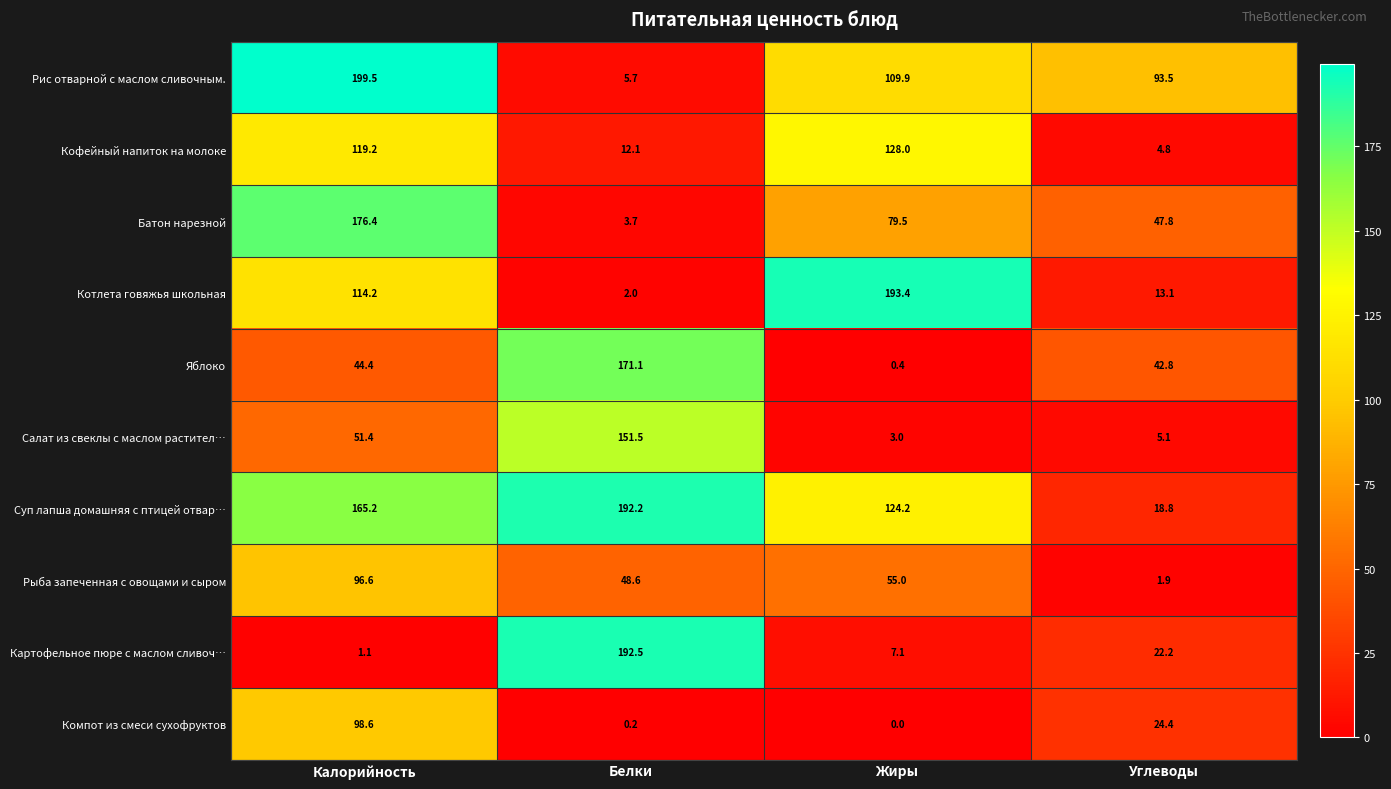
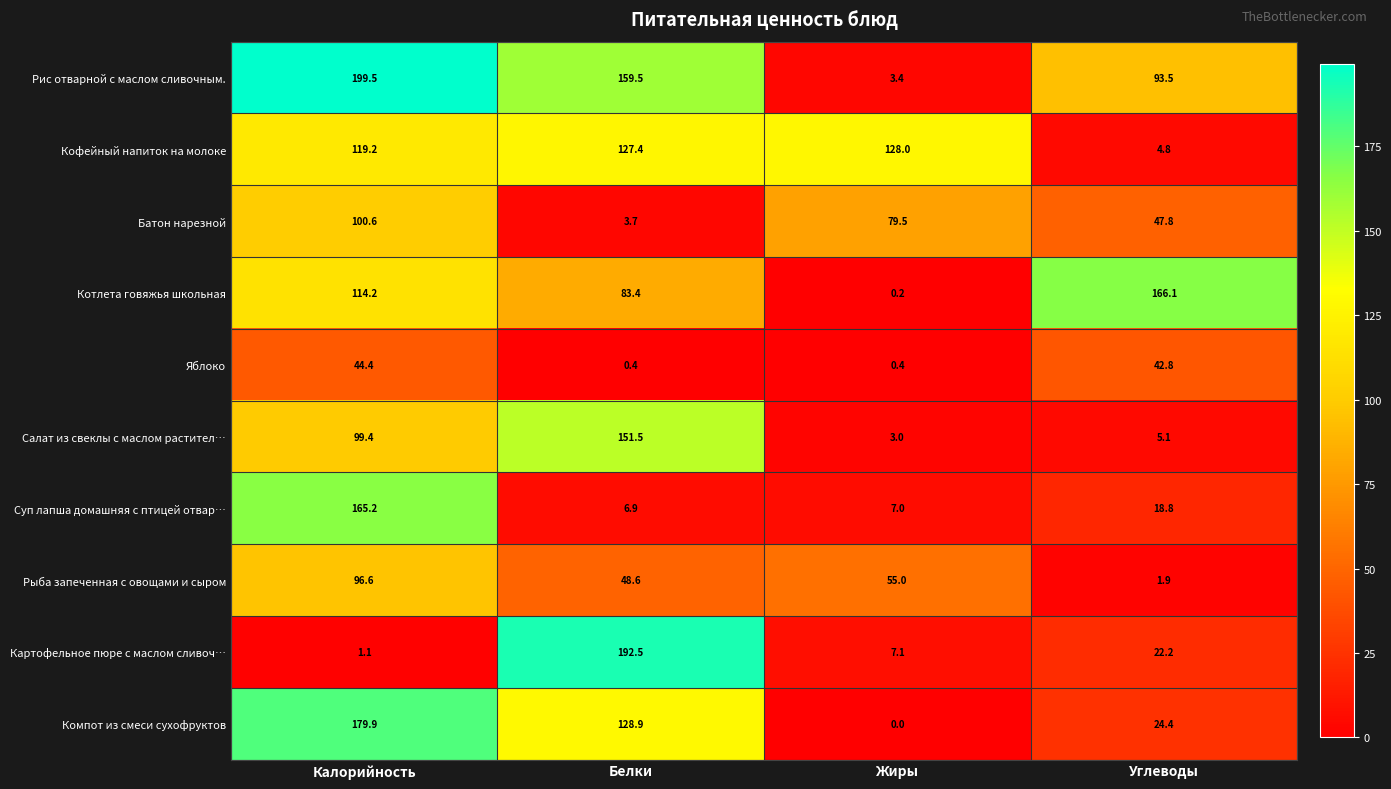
  {
    "Рис отварной с маслом сливочным.": {
      "Калорийность": 199.5,
-     "Белки": 5.7,
-     "Жиры": 109.9,
+     "Белки": 159.5,
+     "Жиры": 3.4,
      "Углеводы": 93.5
    },
    "Кофейный напиток на молоке": {
      "Калорийность": 119.2,
-     "Белки": 12.1,
+     "Белки": 127.4,
      "Жиры": 128.0,
      "Углеводы": 4.8
    },
    "Батон нарезной": {
-     "Калорийность": 176.4,
+     "Калорийность": 100.6,
      "Белки": 3.7,
      "Жиры": 79.5,
      "Углеводы": 47.8
    },
    "Котлета говяжья школьная": {
      "Калорийность": 114.2,
-     "Белки": 2.0,
-     "Жиры": 193.4,
-     "Углеводы": 13.1
+     "Белки": 83.4,
+     "Жиры": 0.2,
+     "Углеводы": 166.1
    },
    "Яблоко": {
      "Калорийность": 44.4,
-     "Белки": 171.1,
+     "Белки": 0.4,
      "Жиры": 0.4,
      "Углеводы": 42.8
    },
    "Салат из свеклы с маслом растител…": {
-     "Калорийность": 51.4,
+     "Калорийность": 99.4,
      "Белки": 151.5,
      "Жиры": 3.0,
      "Углеводы": 5.1
    },
    "Суп лапша домашняя с птицей отвар…": {
      "Калорийность": 165.2,
-     "Белки": 192.2,
-     "Жиры": 124.2,
+     "Белки": 6.9,
+     "Жиры": 7.0,
      "Углеводы": 18.8
    },
    "Рыба запеченная с овощами и сыром": {
      "Калорийность": 96.6,
      "Белки": 48.6,
      "Жиры": 55.0,
      "Углеводы": 1.9
    },
    "Картофельное пюре с маслом сливоч…": {
      "Калорийность": 1.1,
      "Белки": 192.5,
      "Жиры": 7.1,
      "Углеводы": 22.2
    },
    "Компот из смеси сухофруктов": {
-     "Калорийность": 98.6,
-     "Белки": 0.2,
+     "Калорийность": 179.9,
+     "Белки": 128.9,
      "Жиры": 0.0,
      "Углеводы": 24.4
    }
  }
